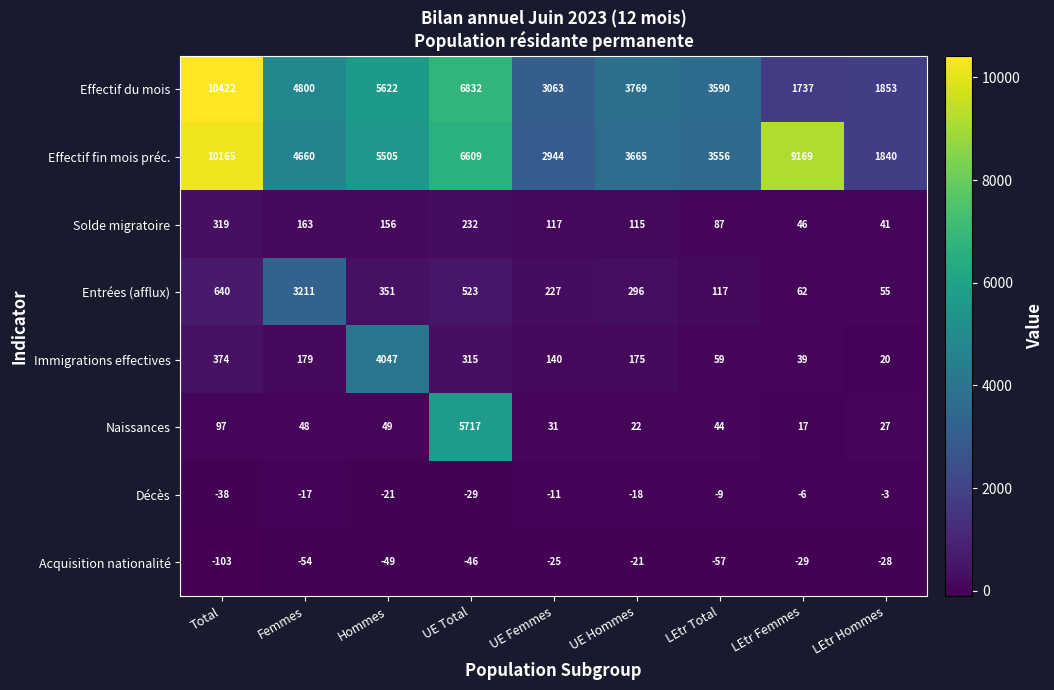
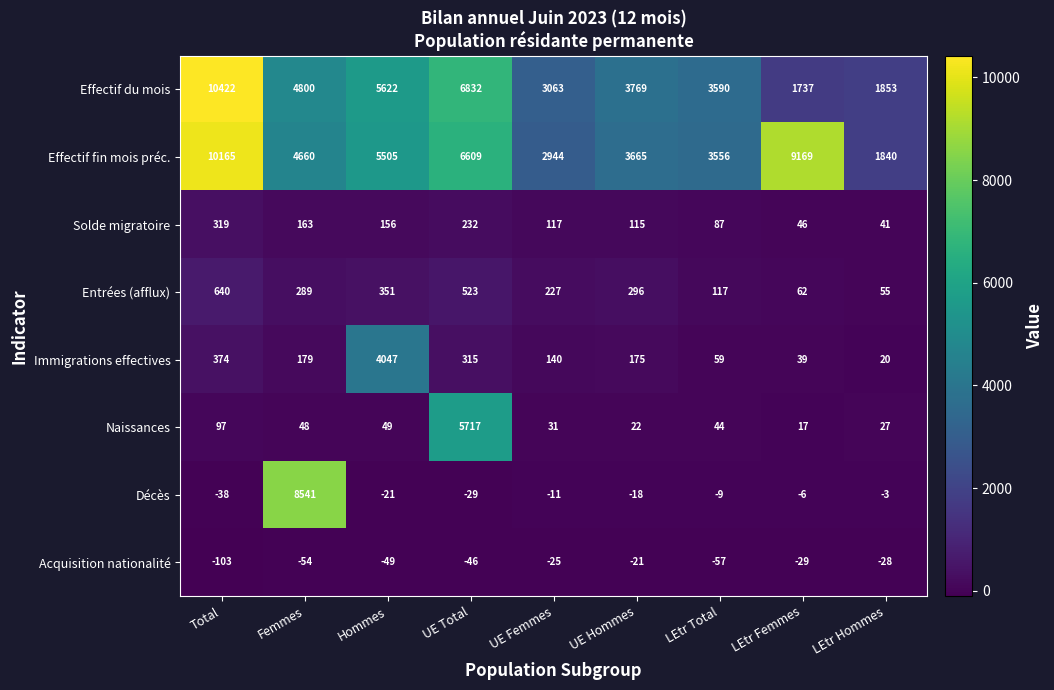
  {
    "Effectif du mois": {
      "Total": 10422,
      "Femmes": 4800,
      "Hommes": 5622,
      "UE Total": 6832,
      "UE Femmes": 3063,
      "UE Hommes": 3769,
      "LEtr Total": 3590,
      "LEtr Femmes": 1737,
      "LEtr Hommes": 1853
    },
    "Effectif fin mois préc.": {
      "Total": 10165,
      "Femmes": 4660,
      "Hommes": 5505,
      "UE Total": 6609,
      "UE Femmes": 2944,
      "UE Hommes": 3665,
      "LEtr Total": 3556,
      "LEtr Femmes": 9169,
      "LEtr Hommes": 1840
    },
    "Solde migratoire": {
      "Total": 319,
      "Femmes": 163,
      "Hommes": 156,
      "UE Total": 232,
      "UE Femmes": 117,
      "UE Hommes": 115,
      "LEtr Total": 87,
      "LEtr Femmes": 46,
      "LEtr Hommes": 41
    },
    "Entrées (afflux)": {
      "Total": 640,
-     "Femmes": 3211,
+     "Femmes": 289,
      "Hommes": 351,
      "UE Total": 523,
      "UE Femmes": 227,
      "UE Hommes": 296,
      "LEtr Total": 117,
      "LEtr Femmes": 62,
      "LEtr Hommes": 55
    },
    "Immigrations effectives": {
      "Total": 374,
      "Femmes": 179,
      "Hommes": 4047,
      "UE Total": 315,
      "UE Femmes": 140,
      "UE Hommes": 175,
      "LEtr Total": 59,
      "LEtr Femmes": 39,
      "LEtr Hommes": 20
    },
    "Naissances": {
      "Total": 97,
      "Femmes": 48,
      "Hommes": 49,
      "UE Total": 5717,
      "UE Femmes": 31,
      "UE Hommes": 22,
      "LEtr Total": 44,
      "LEtr Femmes": 17,
      "LEtr Hommes": 27
    },
    "Décès": {
      "Total": -38,
-     "Femmes": -17,
+     "Femmes": 8541,
      "Hommes": -21,
      "UE Total": -29,
      "UE Femmes": -11,
      "UE Hommes": -18,
      "LEtr Total": -9,
      "LEtr Femmes": -6,
      "LEtr Hommes": -3
    },
    "Acquisition nationalité": {
      "Total": -103,
      "Femmes": -54,
      "Hommes": -49,
      "UE Total": -46,
      "UE Femmes": -25,
      "UE Hommes": -21,
      "LEtr Total": -57,
      "LEtr Femmes": -29,
      "LEtr Hommes": -28
    }
  }
